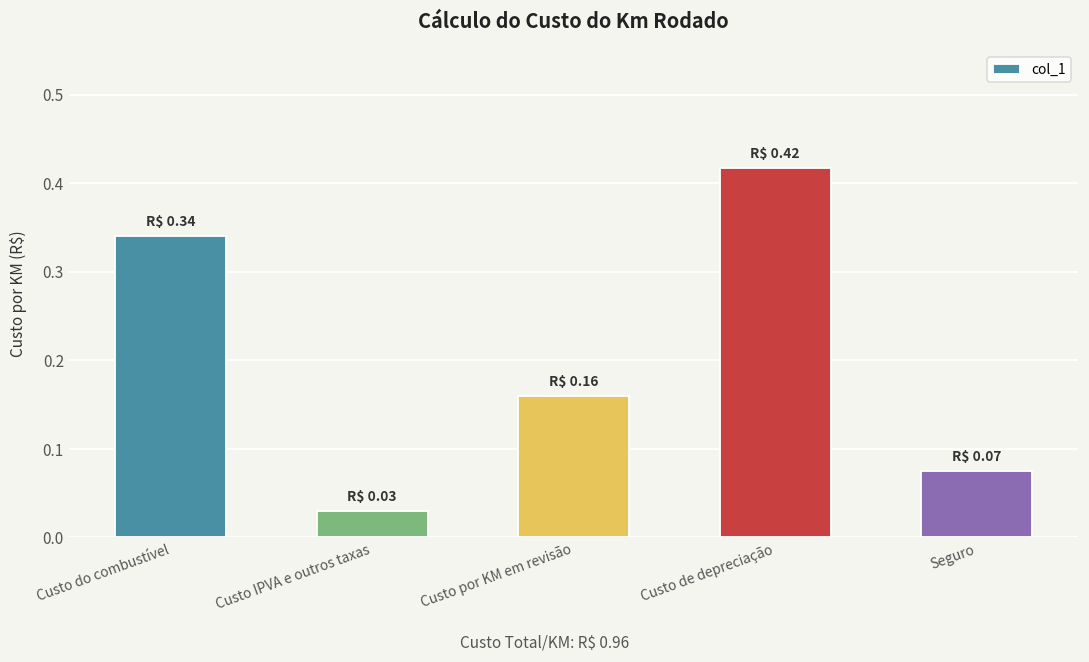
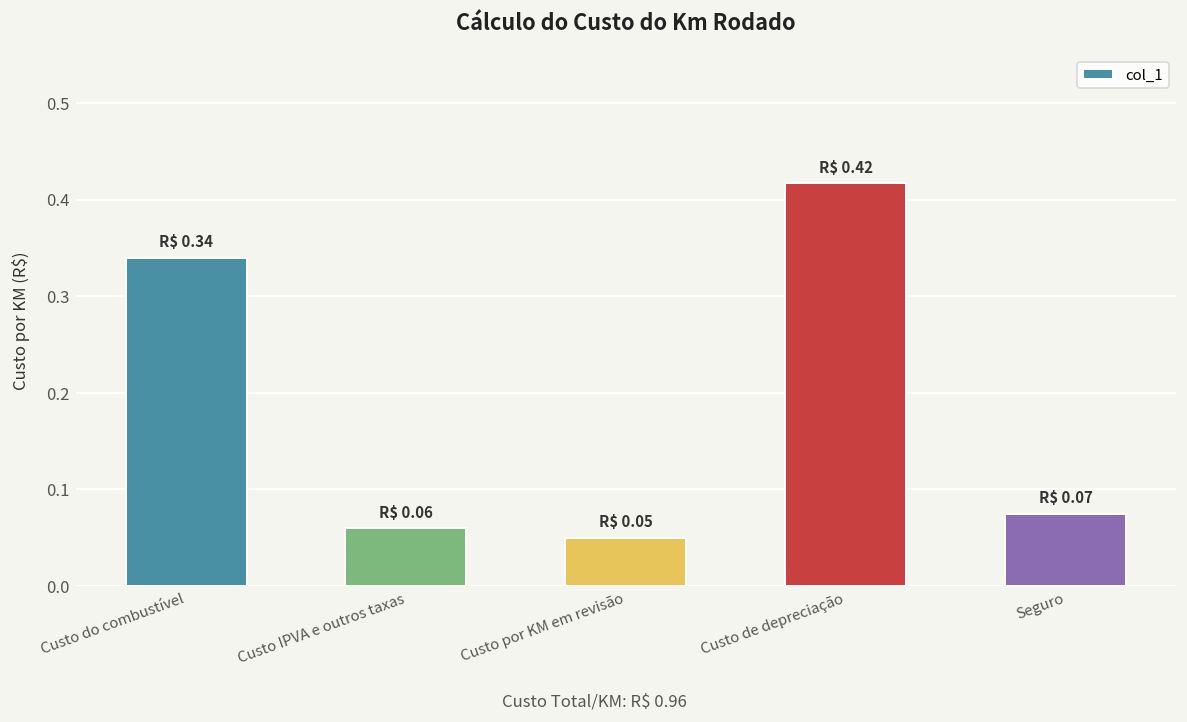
  {
    "Custo do combustível": 0.34,
-   "Custo IPVA e outros taxas": 0.03,
-   "Custo por KM em revisão": 0.16,
+   "Custo IPVA e outros taxas": 0.06,
+   "Custo por KM em revisão": 0.05,
    "Custo de depreciação": 0.42,
    "Seguro": 0.07
  }
